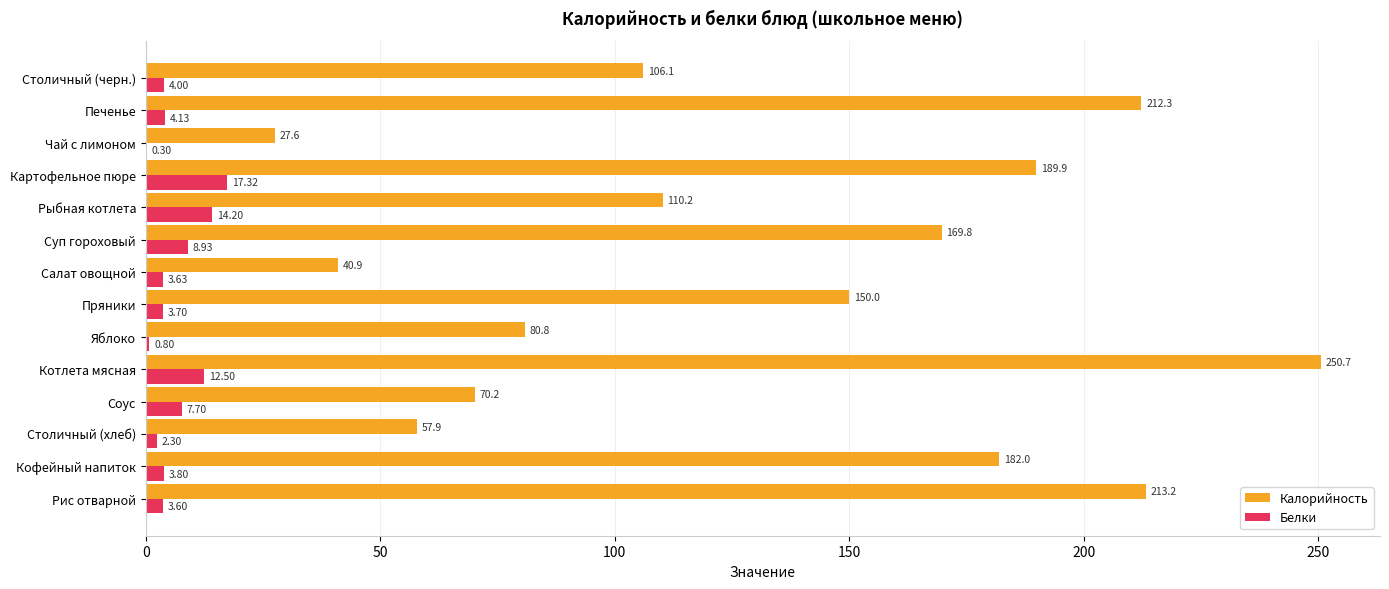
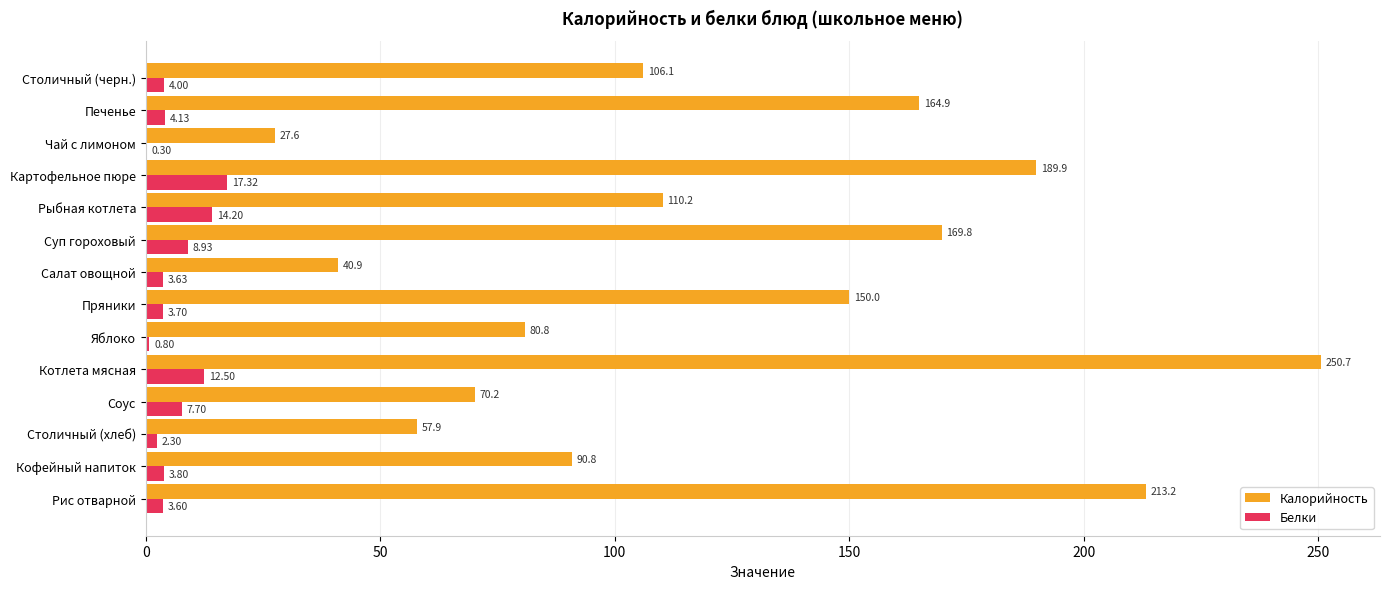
  {
    "Калорийность": {
      "Столичный (черн.)": 106.1,
-     "Печенье": 212.3,
+     "Печенье": 164.9,
      "Чай с лимоном": 27.6,
      "Картофельное пюре": 189.9,
      "Рыбная котлета": 110.2,
      "Суп гороховый": 169.8,
      "Салат овощной": 40.9,
      "Пряники": 150.0,
      "Яблоко": 80.8,
      "Котлета мясная": 250.7,
      "Соус": 70.2,
      "Столичный (хлеб)": 57.9,
-     "Кофейный напиток": 182.0,
+     "Кофейный напиток": 90.8,
      "Рис отварной": 213.2
    },
    "Белки": {
      "Столичный (черн.)": 4.00,
      "Печенье": 4.13,
      "Чай с лимоном": 0.30,
      "Картофельное пюре": 17.32,
      "Рыбная котлета": 14.20,
      "Суп гороховый": 8.93,
      "Салат овощной": 3.63,
      "Пряники": 3.70,
      "Яблоко": 0.80,
      "Котлета мясная": 12.50,
      "Соус": 7.70,
      "Столичный (хлеб)": 2.30,
      "Кофейный напиток": 3.80,
      "Рис отварной": 3.60
    }
  }
